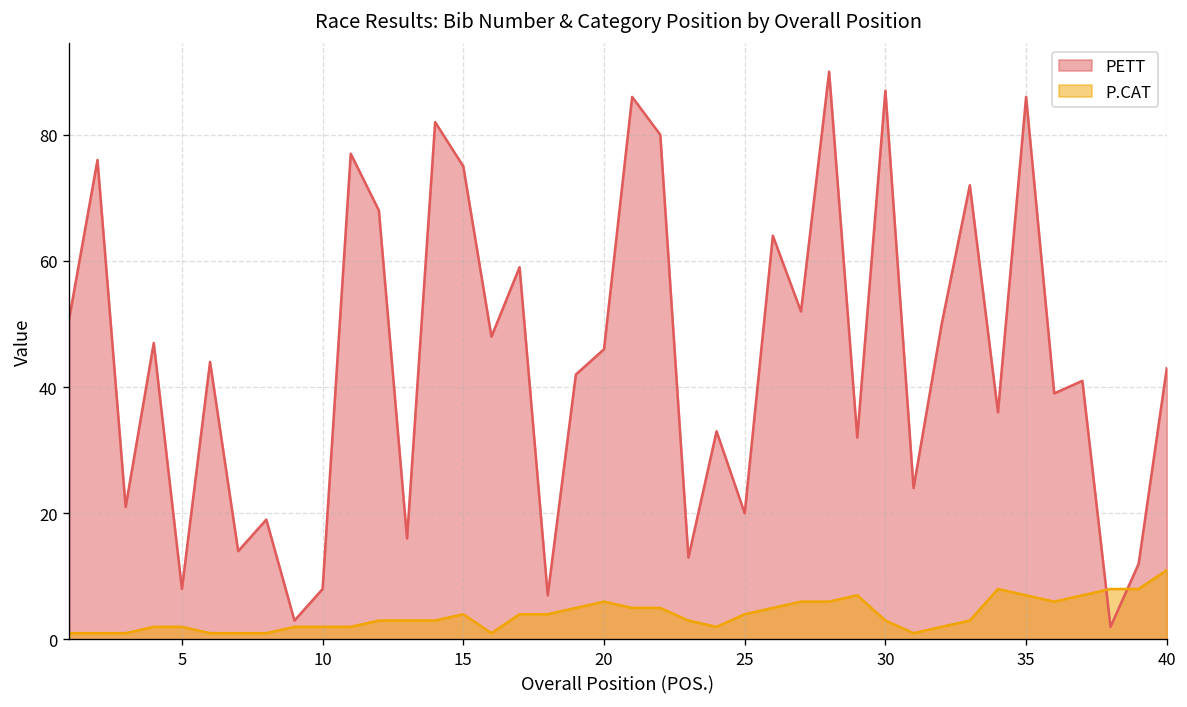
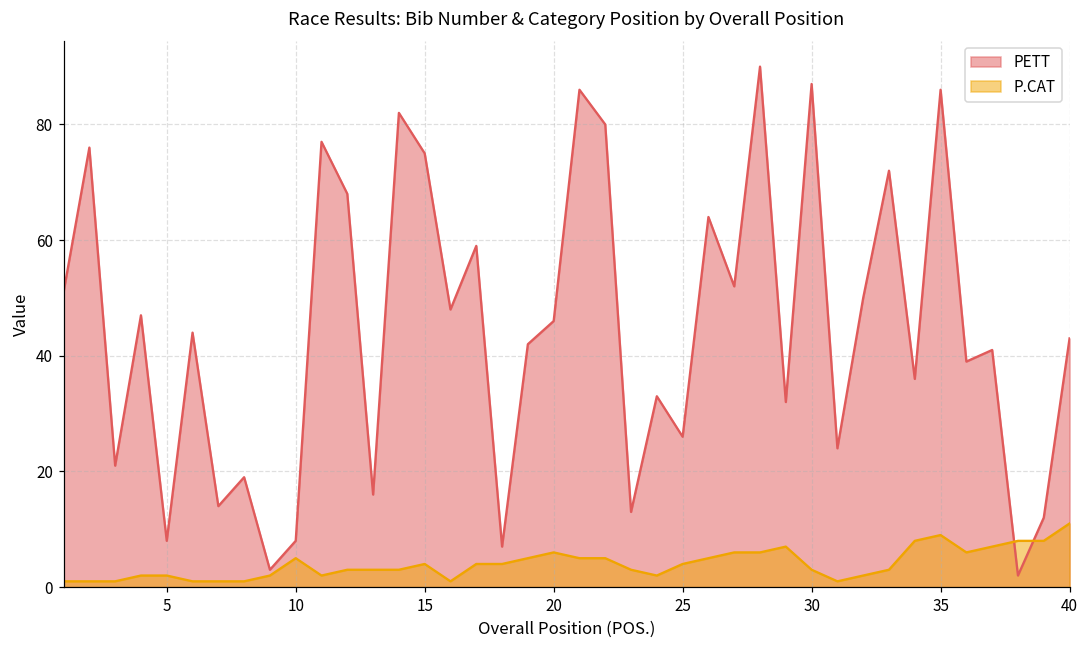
  {
    "PETT": {
      "5": 8,
      "10": 8,
      "15": 75,
      "20": 46,
-     "25": 20,
+     "25": 26,
      "30": 87,
      "35": 86,
      "40": 43
    },
    "P.CAT": {
      "5": 2,
-     "10": 2,
+     "10": 5,
      "15": 4,
      "20": 6,
      "25": 4,
      "30": 3,
-     "35": 7,
+     "35": 9,
      "40": 11
    }
  }
